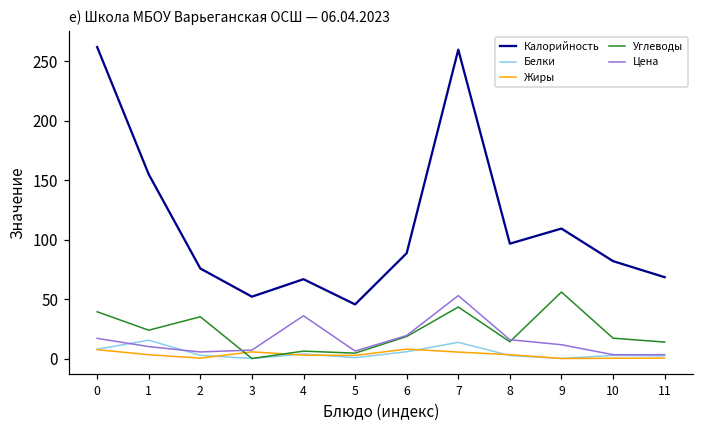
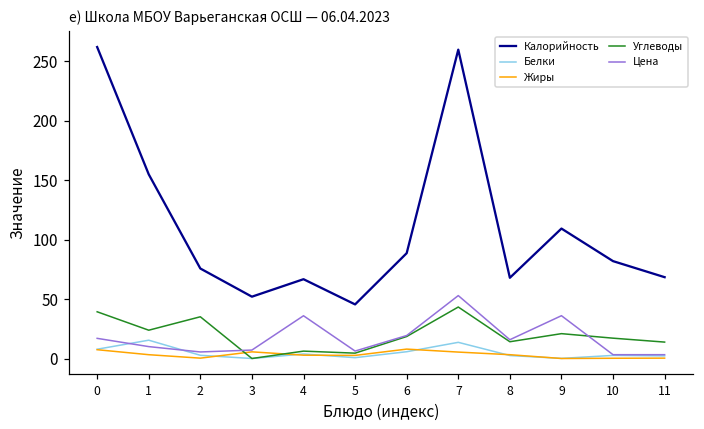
  {
    "Калорийность": {
      "0": 262,
      "1": 155,
      "2": 76,
      "3": 52,
      "4": 67,
      "5": 46,
      "6": 89,
      "7": 260,
-     "8": 97,
+     "8": 68,
      "9": 109,
      "10": 82,
      "11": 69
    },
    "Белки": {
      "1": 16,
      "2": 3,
      "7": 14
    },
    "Жиры": {
      "1": 3,
      "2": 0,
      "7": 6,
      "10": 0
    },
    "Углеводы": {
      "0": 39,
      "1": 24,
      "2": 35,
      "4": 6,
      "7": 43,
-     "9": 56,
+     "9": 21,
      "10": 17,
      "11": 14
    },
    "Цена": {
      "0": 17,
      "1": 10,
      "2": 6,
      "4": 36,
      "7": 53,
-     "9": 12
+     "9": 36
    }
  }
